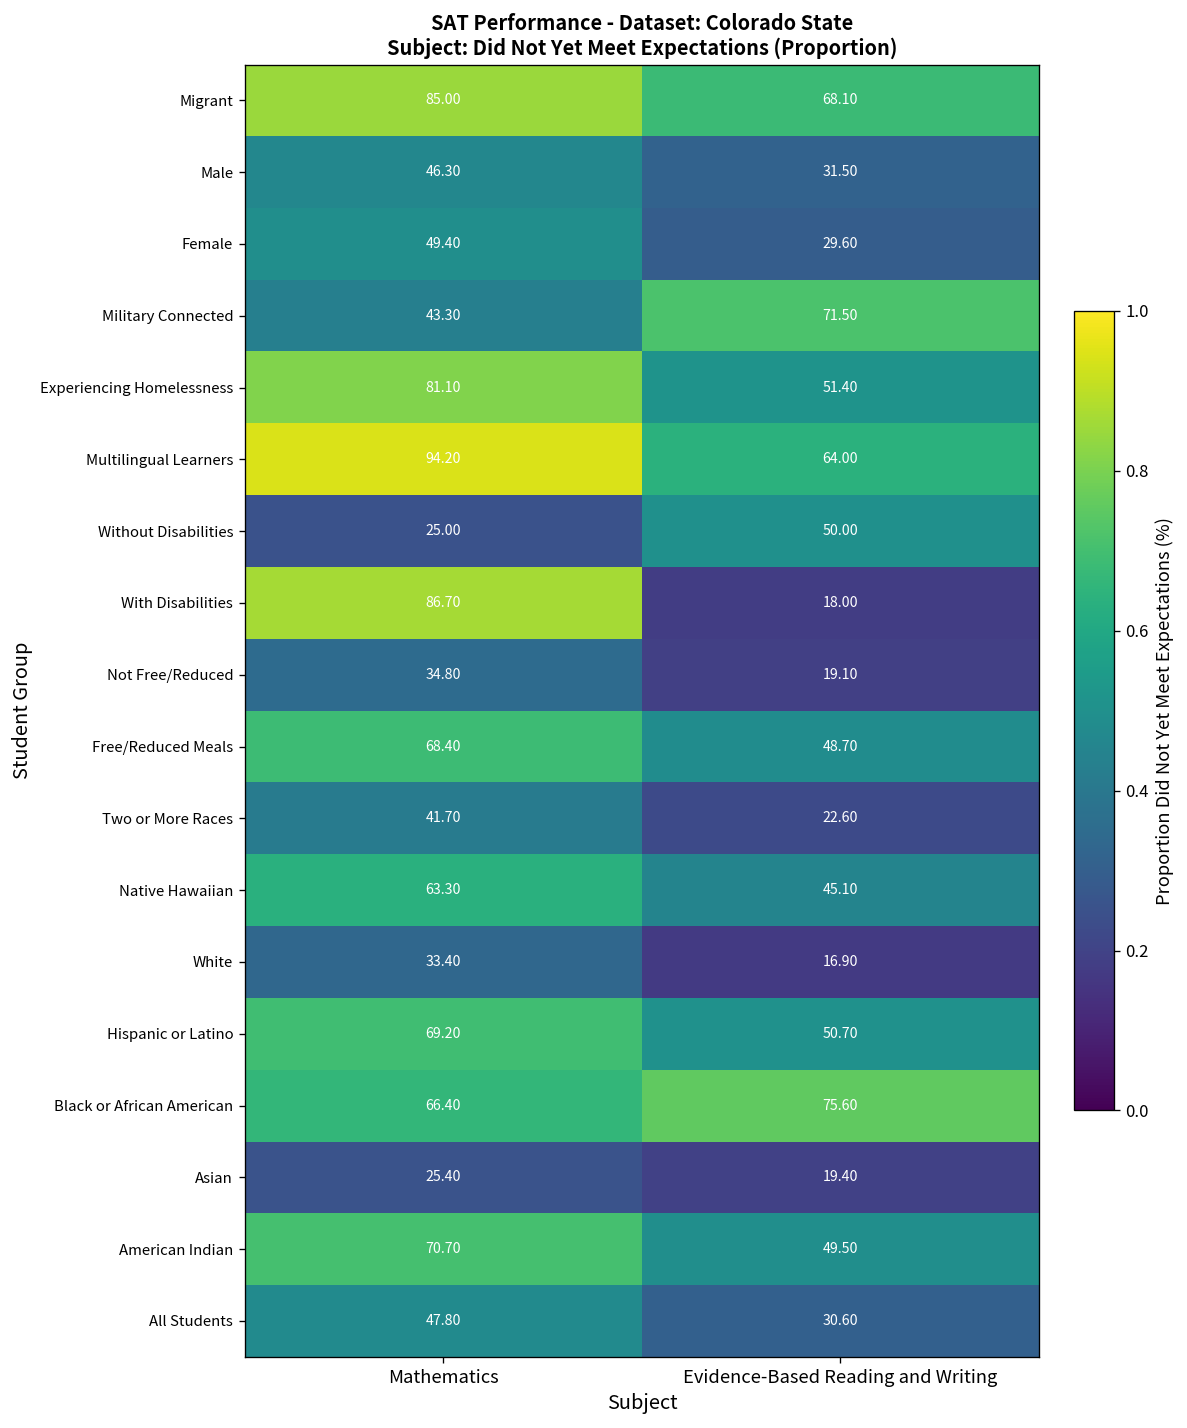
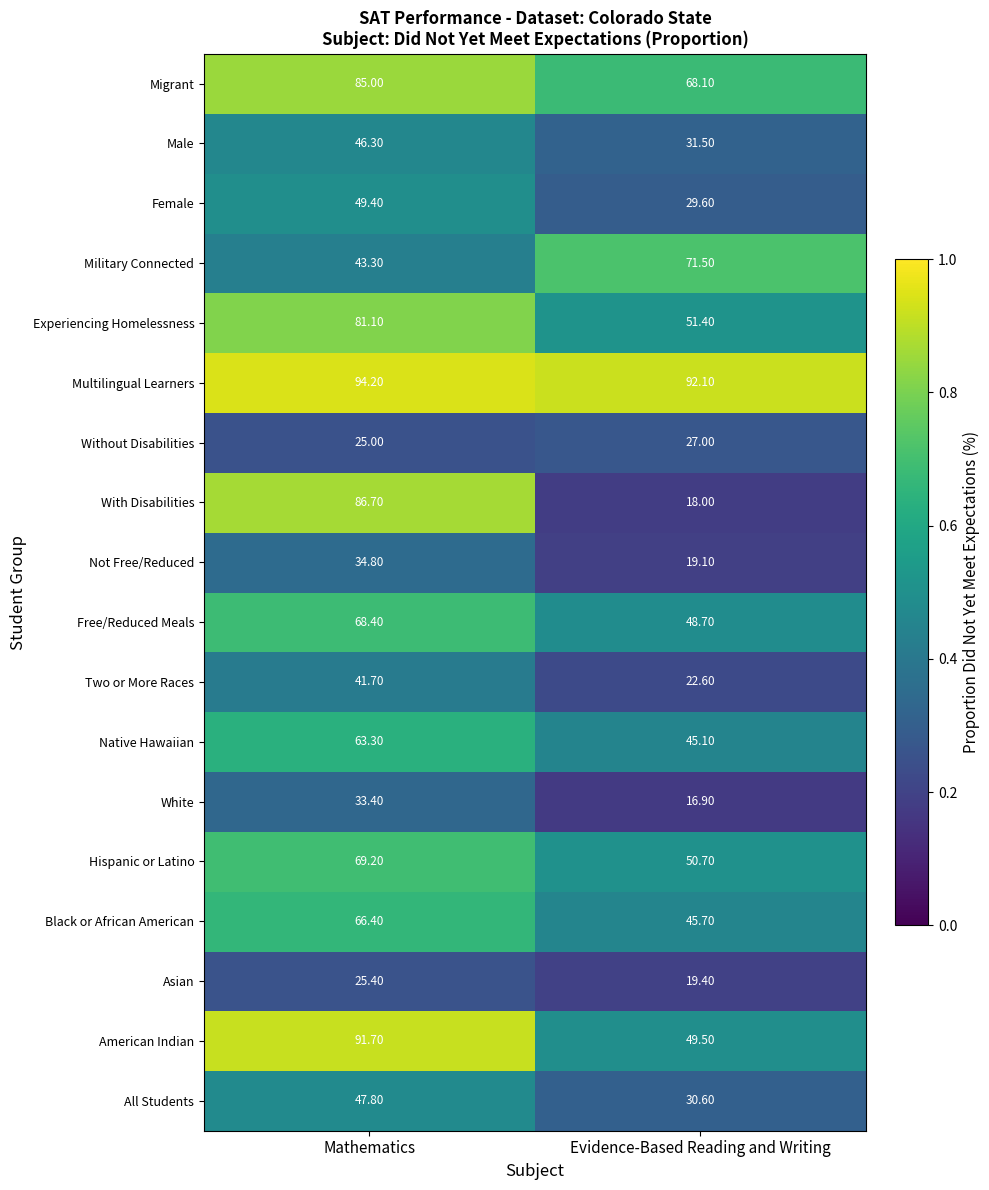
  {
    "Migrant": {
      "Mathematics": 85.00,
      "Evidence-Based Reading and Writing": 68.10
    },
    "Male": {
      "Mathematics": 46.30,
      "Evidence-Based Reading and Writing": 31.50
    },
    "Female": {
      "Mathematics": 49.40,
      "Evidence-Based Reading and Writing": 29.60
    },
    "Military Connected": {
      "Mathematics": 43.30,
      "Evidence-Based Reading and Writing": 71.50
    },
    "Experiencing Homelessness": {
      "Mathematics": 81.10,
      "Evidence-Based Reading and Writing": 51.40
    },
    "Multilingual Learners": {
      "Mathematics": 94.20,
-     "Evidence-Based Reading and Writing": 64.00
+     "Evidence-Based Reading and Writing": 92.10
    },
    "Without Disabilities": {
      "Mathematics": 25.00,
-     "Evidence-Based Reading and Writing": 50.00
+     "Evidence-Based Reading and Writing": 27.00
    },
    "With Disabilities": {
      "Mathematics": 86.70,
      "Evidence-Based Reading and Writing": 18.00
    },
    "Not Free/Reduced": {
      "Mathematics": 34.80,
      "Evidence-Based Reading and Writing": 19.10
    },
    "Free/Reduced Meals": {
      "Mathematics": 68.40,
      "Evidence-Based Reading and Writing": 48.70
    },
    "Two or More Races": {
      "Mathematics": 41.70,
      "Evidence-Based Reading and Writing": 22.60
    },
    "Native Hawaiian": {
      "Mathematics": 63.30,
      "Evidence-Based Reading and Writing": 45.10
    },
    "White": {
      "Mathematics": 33.40,
      "Evidence-Based Reading and Writing": 16.90
    },
    "Hispanic or Latino": {
      "Mathematics": 69.20,
      "Evidence-Based Reading and Writing": 50.70
    },
    "Black or African American": {
      "Mathematics": 66.40,
-     "Evidence-Based Reading and Writing": 75.60
+     "Evidence-Based Reading and Writing": 45.70
    },
    "Asian": {
      "Mathematics": 25.40,
      "Evidence-Based Reading and Writing": 19.40
    },
    "American Indian": {
-     "Mathematics": 70.70,
+     "Mathematics": 91.70,
      "Evidence-Based Reading and Writing": 49.50
    },
    "All Students": {
      "Mathematics": 47.80,
      "Evidence-Based Reading and Writing": 30.60
    }
  }
